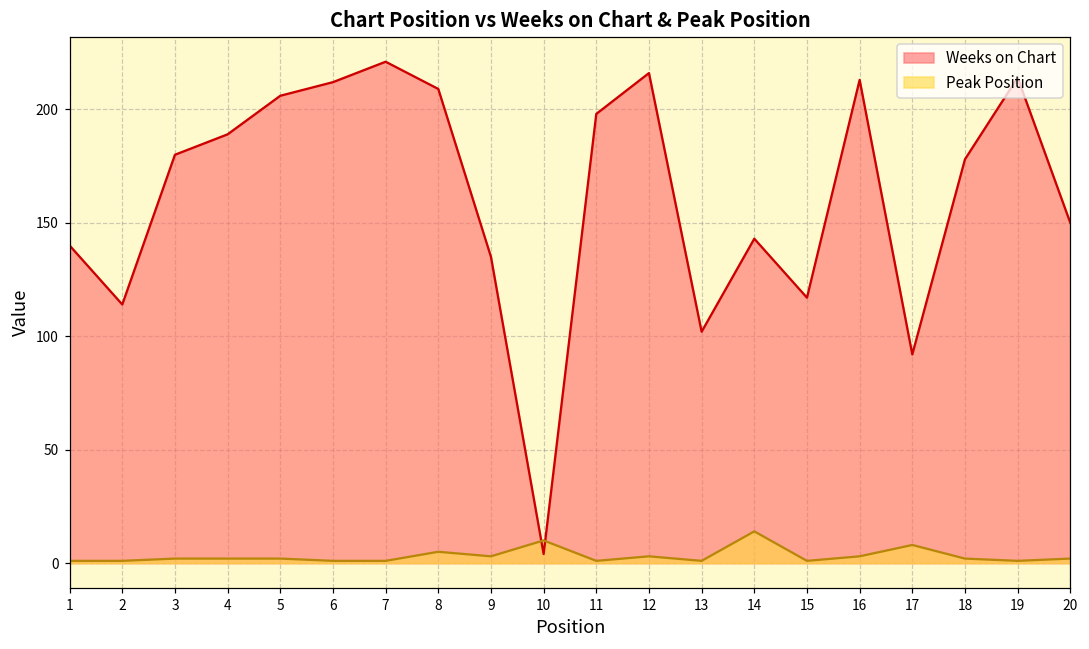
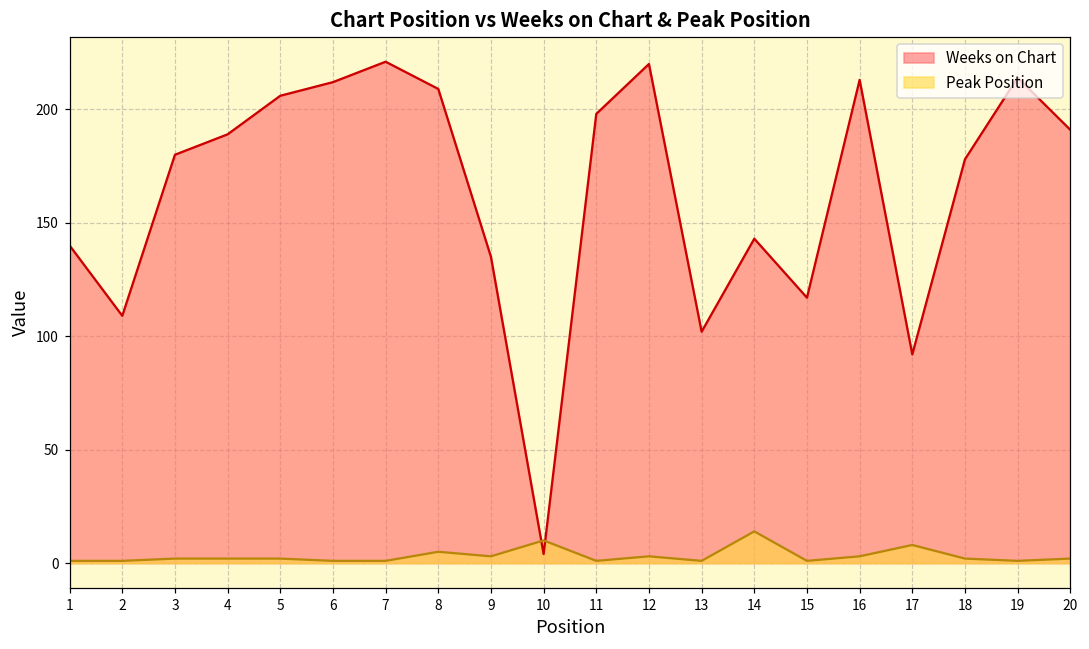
  {
    "Weeks on Chart": {
      "1": 140,
-     "2": 114,
+     "2": 109,
      "3": 180,
      "4": 189,
      "5": 206,
      "6": 212,
      "7": 221,
      "8": 209,
      "9": 135,
      "10": 4,
      "11": 198,
-     "12": 216,
+     "12": 220,
      "13": 102,
      "14": 143,
      "15": 117,
      "16": 213,
      "17": 92,
      "18": 178,
-     "20": 150
+     "20": 191
    },
    "Peak Position": {
      "1": 1,
      "2": 1,
      "3": 2,
      "4": 2,
      "5": 2,
      "6": 1,
      "7": 1,
      "8": 5,
      "9": 3,
      "10": 10,
      "11": 1,
      "12": 3,
      "13": 1,
      "14": 14,
      "15": 1,
      "16": 3,
      "17": 8,
      "18": 2,
      "19": 1,
      "20": 2
    }
  }
